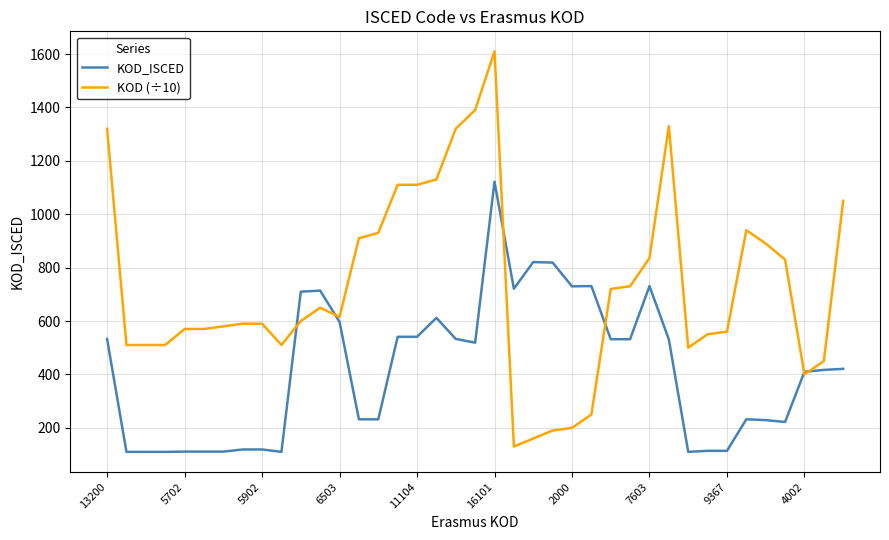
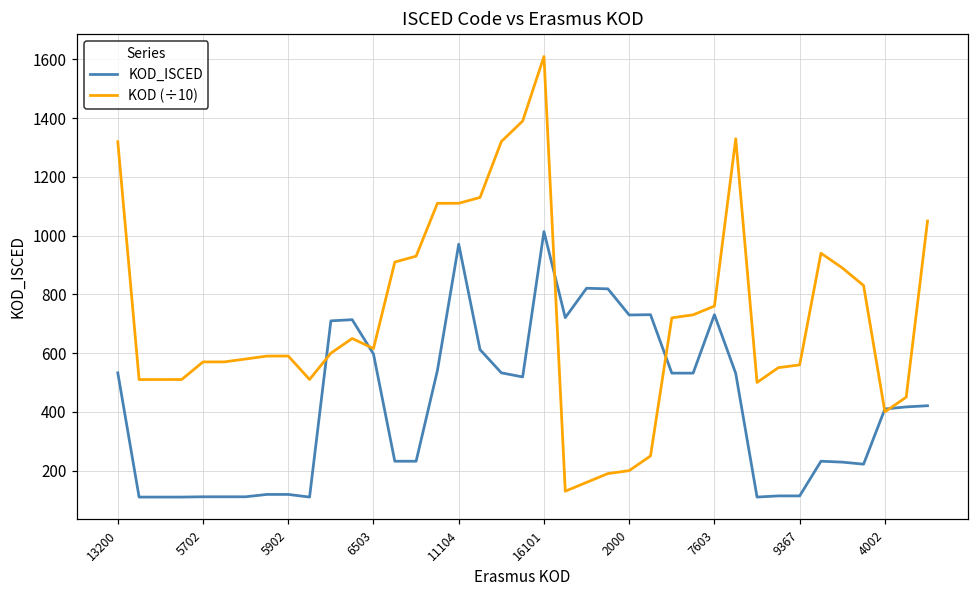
  {
    "KOD_ISCED": {
      "13200": 530,
      "5702": 110,
      "5902": 120,
      "6503": 600,
-     "11104": 540,
-     "16101": 1120,
+     "11104": 970,
+     "16101": 1010,
      "2000": 730,
      "7603": 730,
      "9367": 110,
      "4002": 410
    },
    "KOD (÷10)": {
      "13200": 1320,
      "5702": 570,
      "5902": 590,
      "6503": 620,
      "11104": 1110,
      "16101": 1610,
      "2000": 200,
-     "7603": 840,
+     "7603": 760,
      "9367": 560,
      "4002": 400
    }
  }
